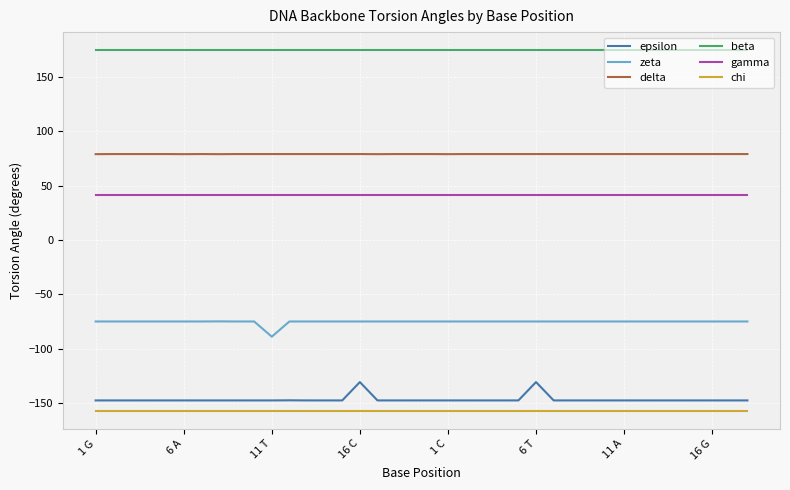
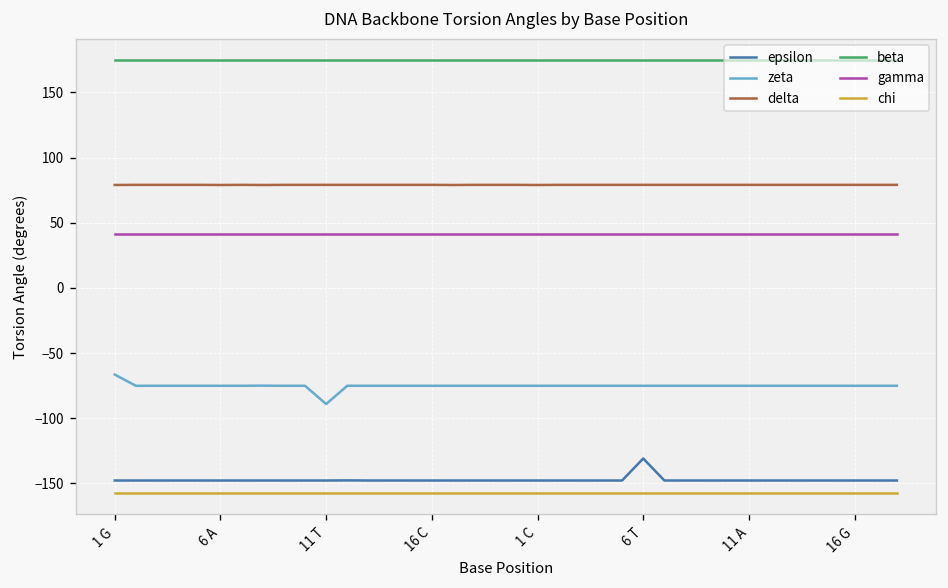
  {
    "epsilon": {
      "1 G": -148,
      "6 A": -148,
      "11 T": -148,
-     "16 C": -131,
+     "16 C": -148,
      "1 C": -148,
      "6 T": -131,
      "11 A": -148,
      "16 G": -148
    },
    "zeta": {
-     "1 G": -75,
+     "1 G": -67,
      "6 A": -75,
      "11 T": -89,
      "16 C": -75,
      "1 C": -75,
      "6 T": -75,
      "11 A": -75,
      "16 G": -75
    },
    "delta": {
      "1 G": 79,
      "6 A": 79,
      "11 T": 79,
      "16 C": 79,
      "1 C": 79,
      "6 T": 79,
      "11 A": 79,
      "16 G": 79
    },
    "beta": {
      "1 G": 175,
      "6 A": 175,
      "11 T": 175,
      "16 C": 175,
      "1 C": 175,
      "6 T": 175
    },
    "gamma": {
      "1 G": 42,
      "6 A": 42,
      "11 T": 42,
      "16 C": 42,
      "1 C": 42,
      "6 T": 42,
      "11 A": 42,
      "16 G": 42
    },
    "chi": {
      "1 G": -157,
      "6 A": -157,
      "11 T": -157,
      "16 C": -157,
      "1 C": -157,
      "6 T": -157,
      "11 A": -157,
      "16 G": -157
    }
  }
